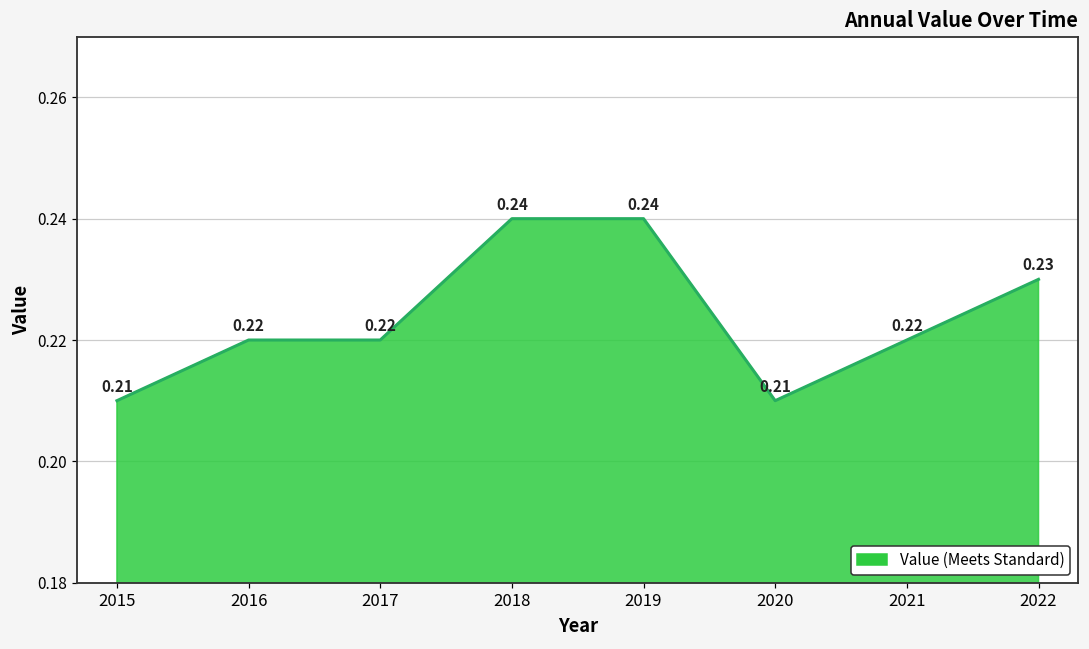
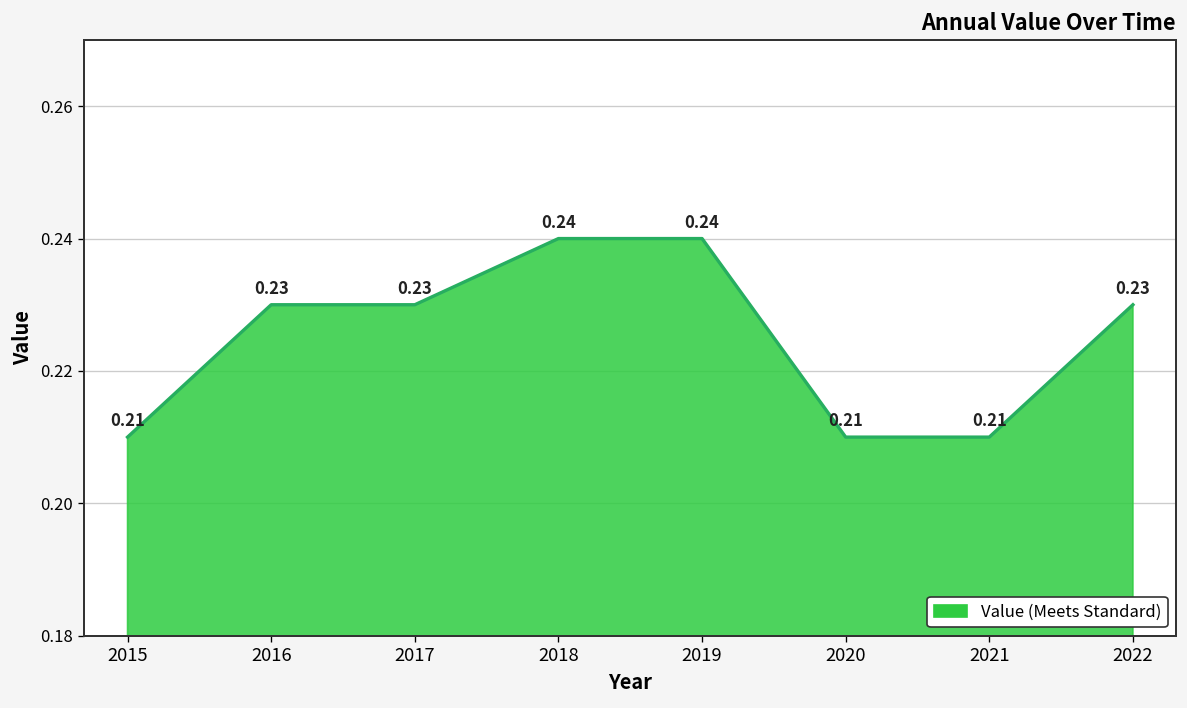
  {
    "2015": 0.21,
-   "2016": 0.22,
-   "2017": 0.22,
+   "2016": 0.23,
+   "2017": 0.23,
    "2018": 0.24,
    "2019": 0.24,
    "2020": 0.21,
-   "2021": 0.22,
+   "2021": 0.21,
    "2022": 0.23
  }
